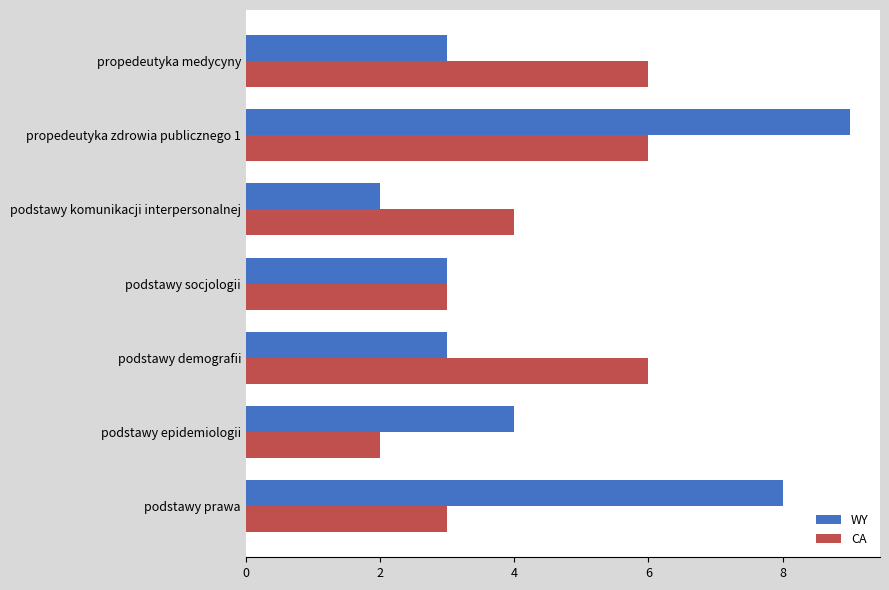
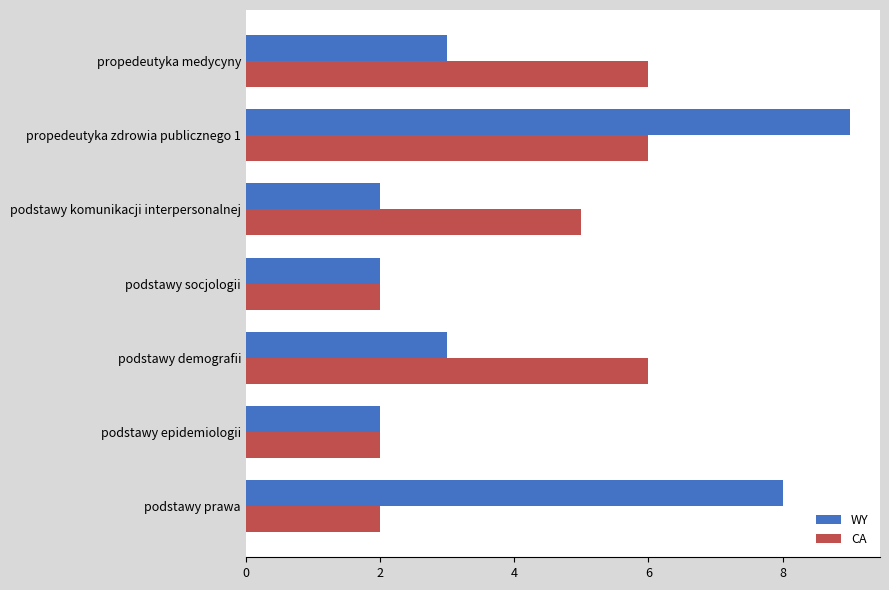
  {
    "WY": {
      "propedeutyka medycyny": 3,
      "propedeutyka zdrowia publicznego 1": 9,
      "podstawy komunikacji interpersonalnej": 2,
-     "podstawy socjologii": 3,
+     "podstawy socjologii": 2,
      "podstawy demografii": 3,
-     "podstawy epidemiologii": 4,
+     "podstawy epidemiologii": 2,
      "podstawy prawa": 8
    },
    "CA": {
      "propedeutyka medycyny": 6,
      "propedeutyka zdrowia publicznego 1": 6,
-     "podstawy komunikacji interpersonalnej": 4,
-     "podstawy socjologii": 3,
+     "podstawy komunikacji interpersonalnej": 5,
+     "podstawy socjologii": 2,
      "podstawy demografii": 6,
      "podstawy epidemiologii": 2,
-     "podstawy prawa": 3
+     "podstawy prawa": 2
    }
  }
